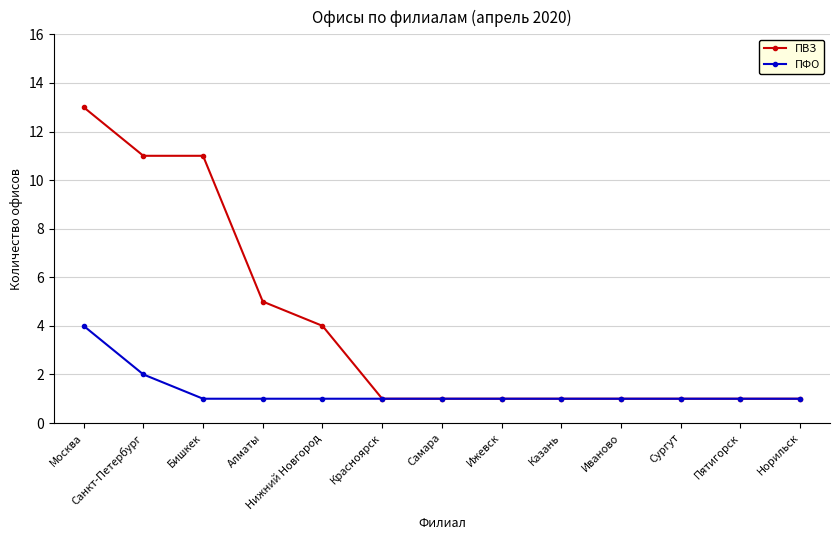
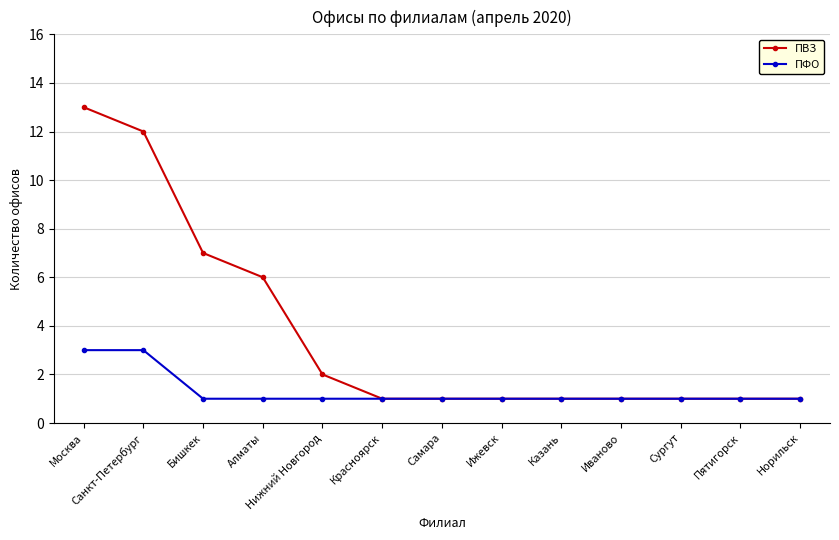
  {
    "ПВЗ": {
      "Москва": 13,
-     "Санкт-Петербург": 11,
-     "Бишкек": 11,
-     "Алматы": 5,
-     "Нижний Новгород": 4
+     "Санкт-Петербург": 12,
+     "Бишкек": 7,
+     "Алматы": 6,
+     "Нижний Новгород": 2
    },
    "ПФО": {
-     "Москва": 4,
-     "Санкт-Петербург": 2,
+     "Москва": 3,
+     "Санкт-Петербург": 3,
      "Бишкек": 1,
      "Алматы": 1,
      "Нижний Новгород": 1
    }
  }
